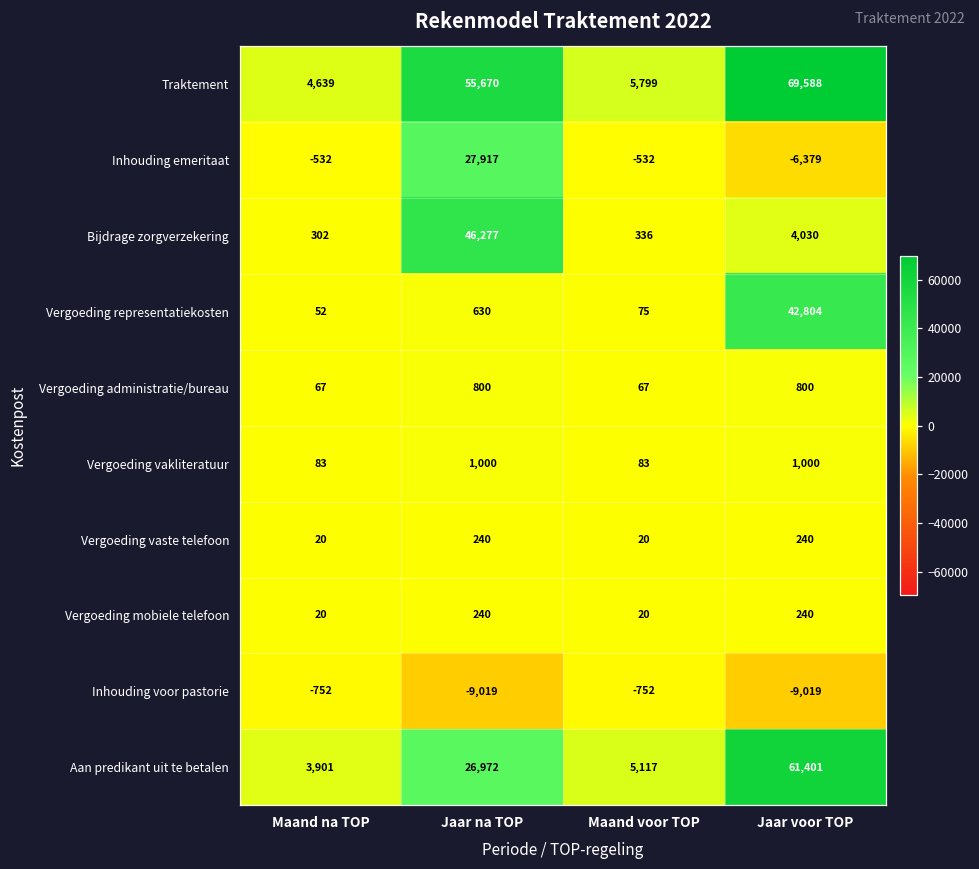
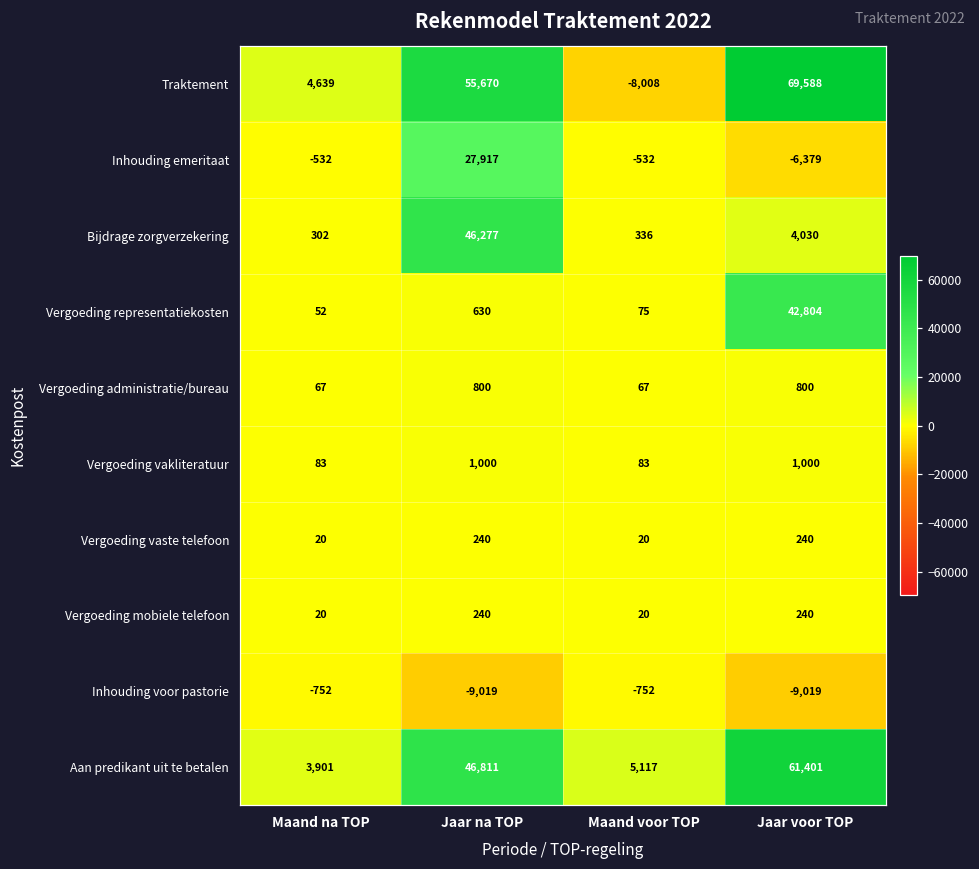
  {
    "Traktement": {
      "Maand na TOP": "4,639",
      "Jaar na TOP": "55,670",
-     "Maand voor TOP": "5,799",
+     "Maand voor TOP": "-8,008",
      "Jaar voor TOP": "69,588"
    },
    "Inhouding emeritaat": {
      "Maand na TOP": "-532",
      "Jaar na TOP": "27,917",
      "Maand voor TOP": "-532",
      "Jaar voor TOP": "-6,379"
    },
    "Bijdrage zorgverzekering": {
      "Maand na TOP": "302",
      "Jaar na TOP": "46,277",
      "Maand voor TOP": "336",
      "Jaar voor TOP": "4,030"
    },
    "Vergoeding representatiekosten": {
      "Maand na TOP": "52",
      "Jaar na TOP": "630",
      "Maand voor TOP": "75",
      "Jaar voor TOP": "42,804"
    },
    "Vergoeding administratie/bureau": {
      "Maand na TOP": "67",
      "Jaar na TOP": "800",
      "Maand voor TOP": "67",
      "Jaar voor TOP": "800"
    },
    "Vergoeding vakliteratuur": {
      "Maand na TOP": "83",
      "Jaar na TOP": "1,000",
      "Maand voor TOP": "83",
      "Jaar voor TOP": "1,000"
    },
    "Vergoeding vaste telefoon": {
      "Maand na TOP": "20",
      "Jaar na TOP": "240",
      "Maand voor TOP": "20",
      "Jaar voor TOP": "240"
    },
    "Vergoeding mobiele telefoon": {
      "Maand na TOP": "20",
      "Jaar na TOP": "240",
      "Maand voor TOP": "20",
      "Jaar voor TOP": "240"
    },
    "Inhouding voor pastorie": {
      "Maand na TOP": "-752",
      "Jaar na TOP": "-9,019",
      "Maand voor TOP": "-752",
      "Jaar voor TOP": "-9,019"
    },
    "Aan predikant uit te betalen": {
      "Maand na TOP": "3,901",
-     "Jaar na TOP": "26,972",
+     "Jaar na TOP": "46,811",
      "Maand voor TOP": "5,117",
      "Jaar voor TOP": "61,401"
    }
  }
